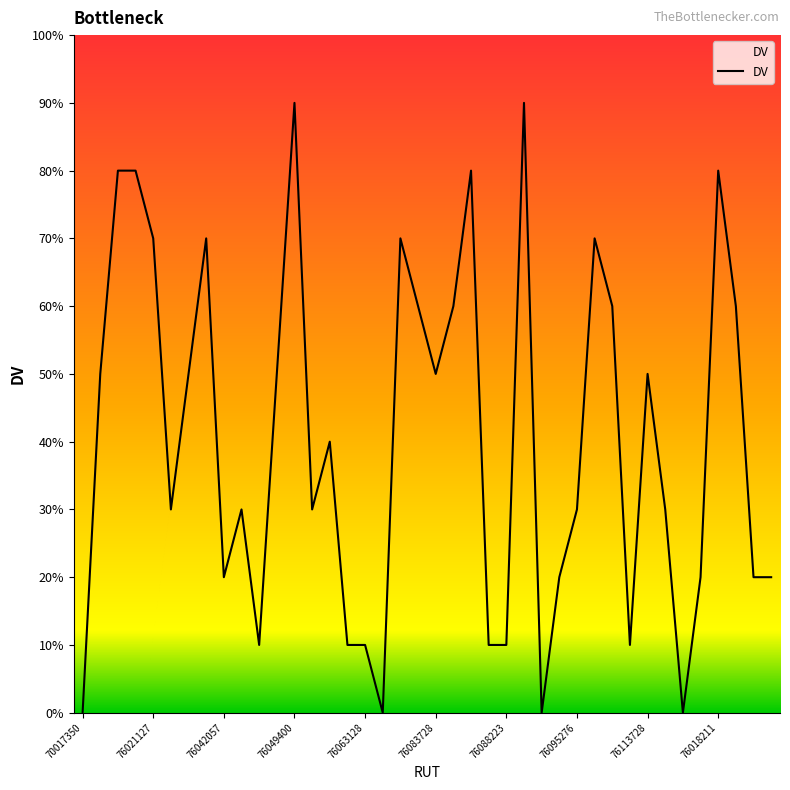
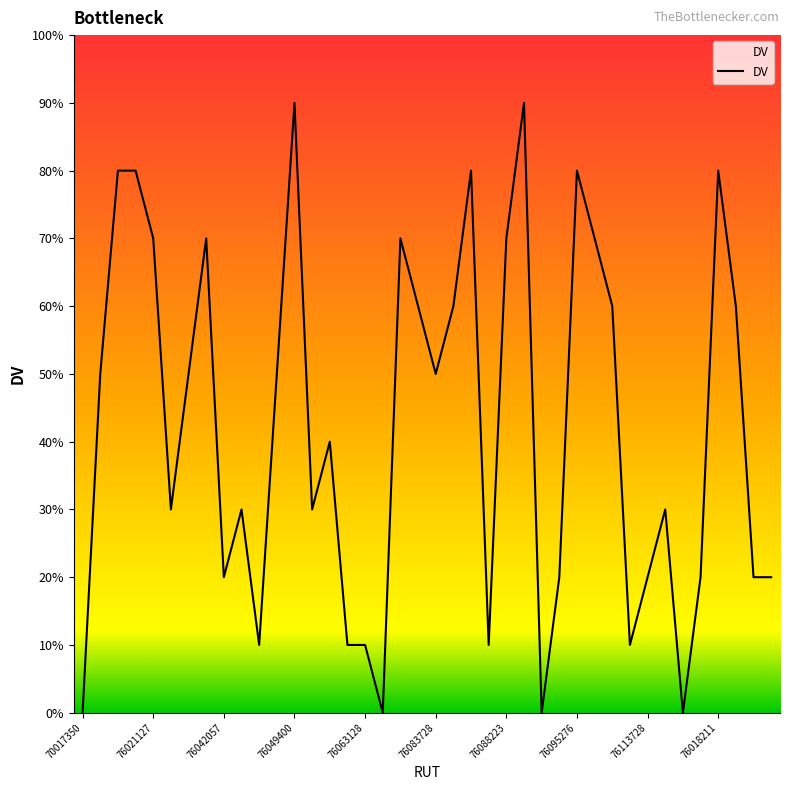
  {
    "70017350": "0%",
    "76042057": "20%",
    "76049400": "90%",
    "76063128": "10%",
    "76083728": "50%",
-   "76088223": "10%",
-   "76095276": "30%",
-   "76113728": "50%"
+   "76088223": "70%",
+   "76095276": "80%",
+   "76113728": "20%"
  }
